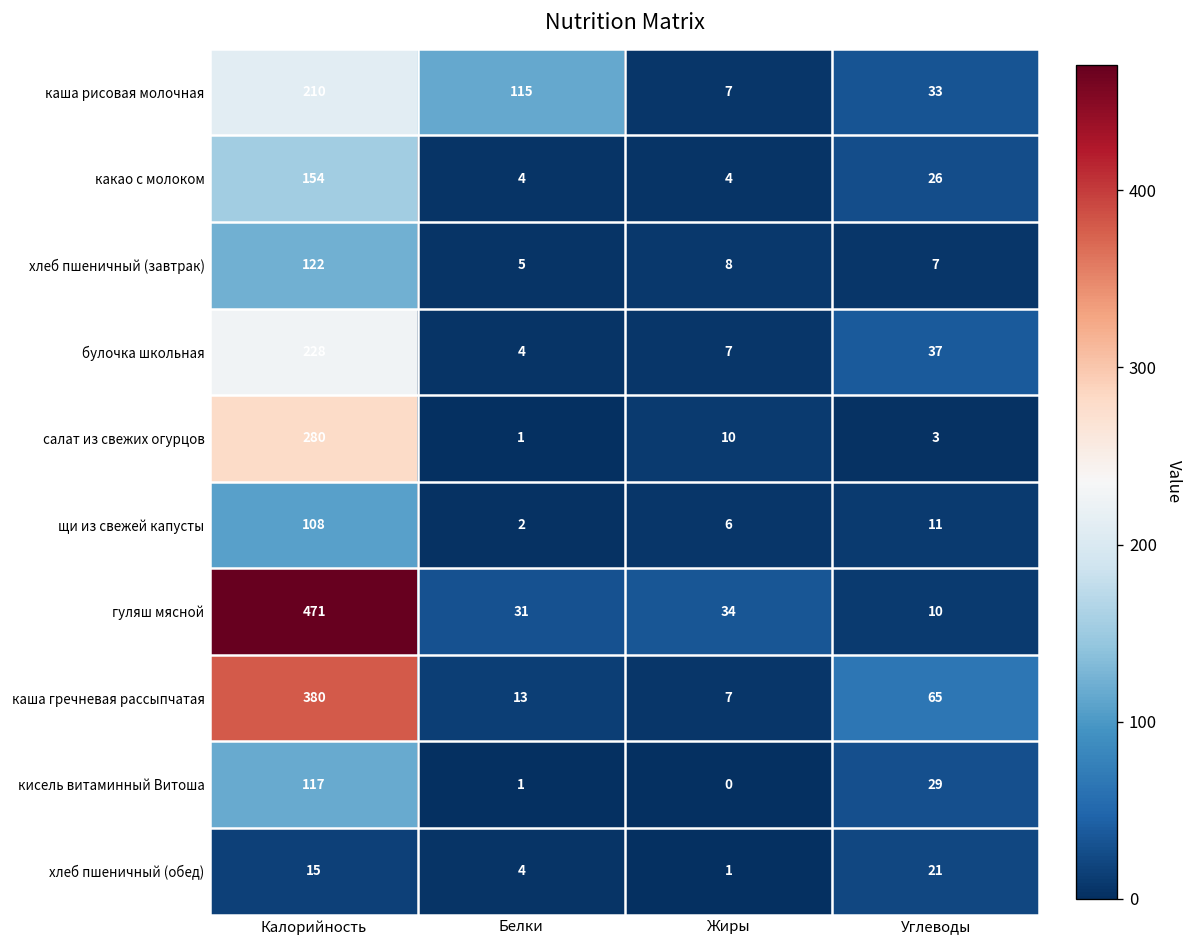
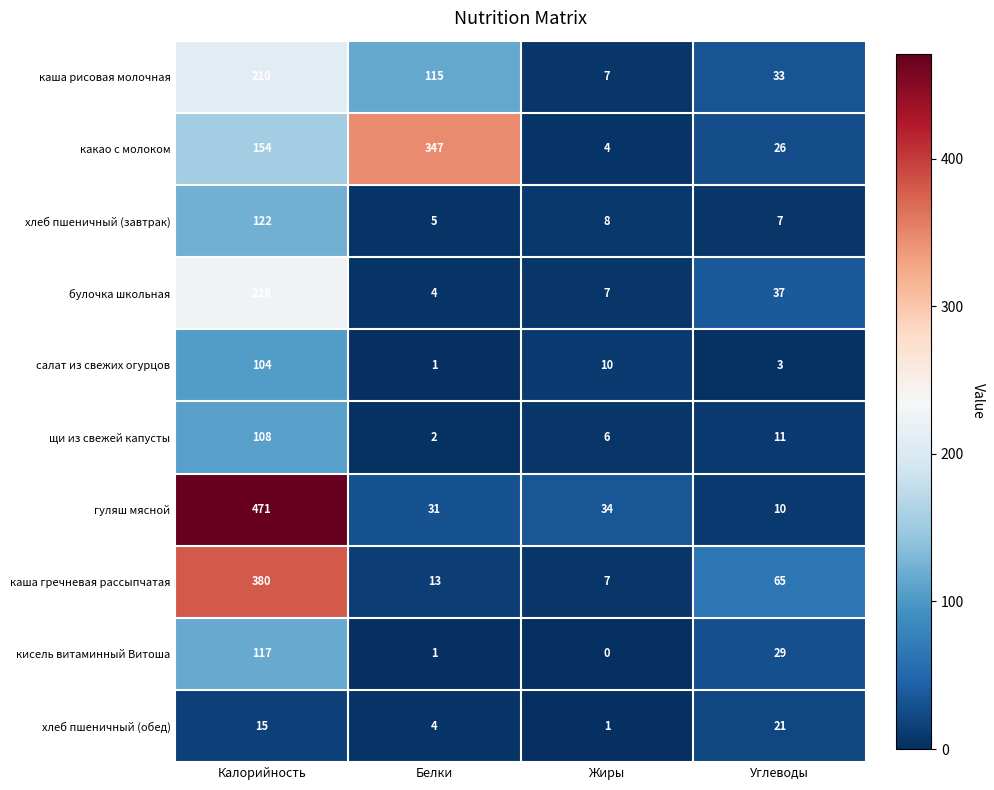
  {
    "каша рисовая молочная": {
      "Белки": 115,
      "Жиры": 7,
      "Углеводы": 33
    },
    "какао с молоком": {
      "Калорийность": 154,
-     "Белки": 4,
+     "Белки": 347,
      "Жиры": 4,
      "Углеводы": 26
    },
    "хлеб пшеничный (завтрак)": {
      "Калорийность": 122,
      "Белки": 5,
      "Жиры": 8,
      "Углеводы": 7
    },
    "булочка школьная": {
      "Белки": 4,
      "Жиры": 7,
      "Углеводы": 37
    },
    "салат из свежих огурцов": {
-     "Калорийность": 280,
+     "Калорийность": 104,
      "Белки": 1,
      "Жиры": 10,
      "Углеводы": 3
    },
    "щи из свежей капусты": {
      "Калорийность": 108,
      "Белки": 2,
      "Жиры": 6,
      "Углеводы": 11
    },
    "гуляш мясной": {
      "Калорийность": 471,
      "Белки": 31,
      "Жиры": 34,
      "Углеводы": 10
    },
    "каша гречневая рассыпчатая": {
      "Калорийность": 380,
      "Белки": 13,
      "Жиры": 7,
      "Углеводы": 65
    },
    "кисель витаминный Витоша": {
      "Калорийность": 117,
      "Белки": 1,
      "Жиры": 0,
      "Углеводы": 29
    },
    "хлеб пшеничный (обед)": {
      "Калорийность": 15,
      "Белки": 4,
      "Жиры": 1,
      "Углеводы": 21
    }
  }
